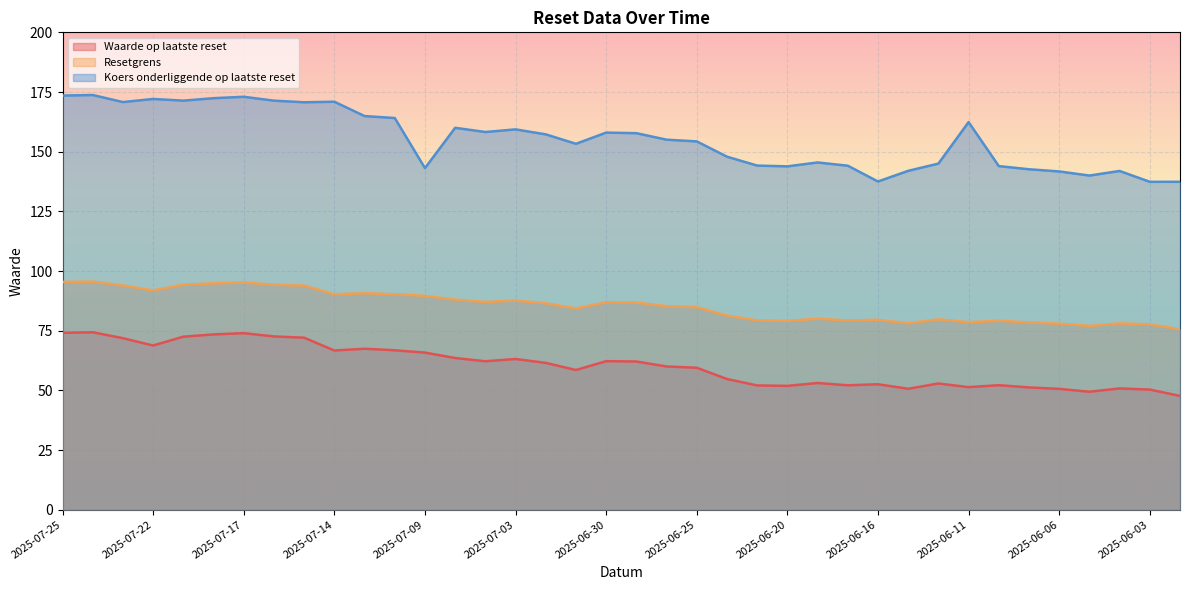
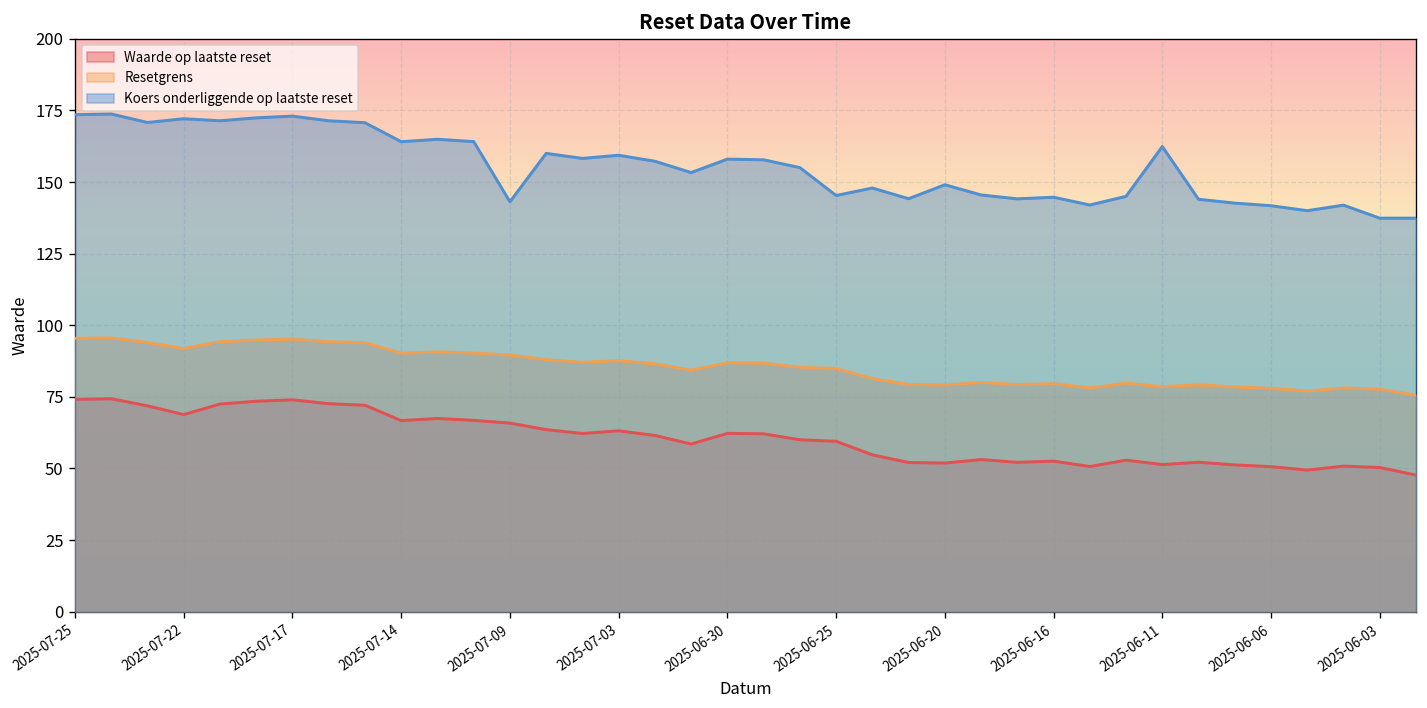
  {
    "Koers onderliggende op laatste reset": {
      "2025-07-25": 174,
      "2025-07-22": 172,
      "2025-07-17": 173,
-     "2025-07-14": 171,
+     "2025-07-14": 164,
      "2025-07-09": 143,
      "2025-07-03": 159,
      "2025-06-30": 158,
-     "2025-06-25": 154,
-     "2025-06-20": 144,
-     "2025-06-16": 138,
+     "2025-06-25": 145,
+     "2025-06-20": 149,
+     "2025-06-16": 145,
      "2025-06-11": 162,
      "2025-06-06": 142,
      "2025-06-03": 137
    }
  }
